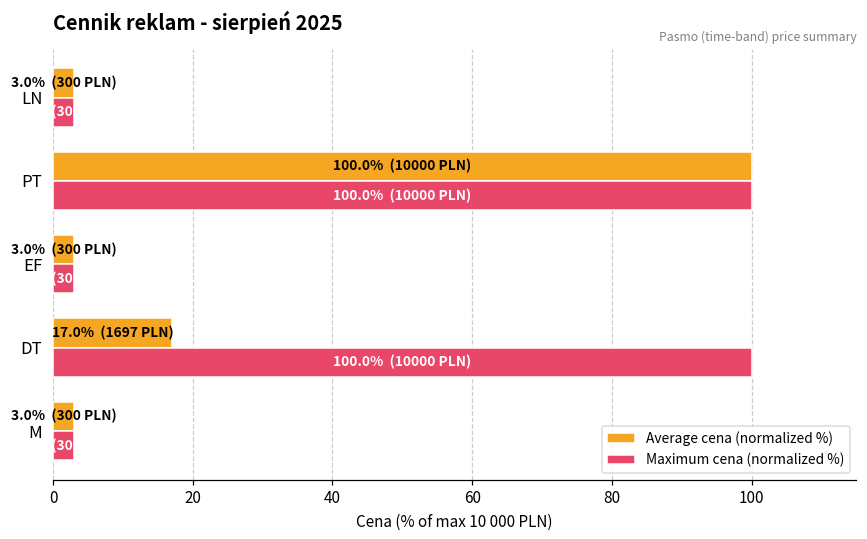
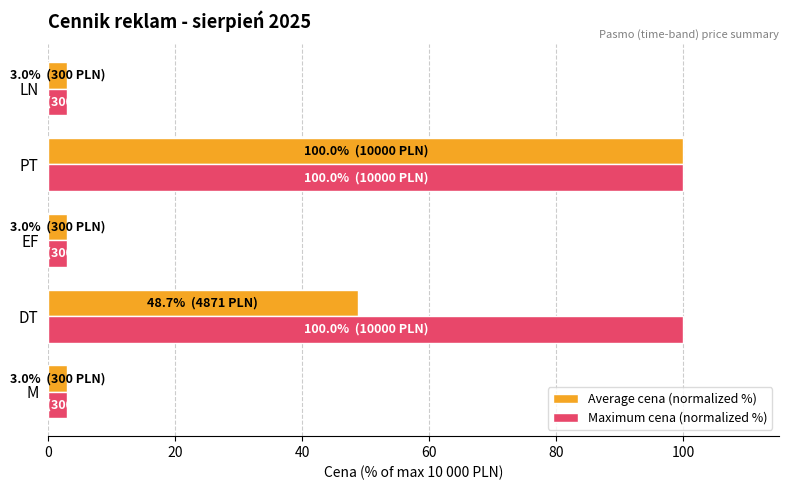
  {
    "Average cena (normalized %)": {
      "LN": "3.0%",
      "PT": "100.0%",
      "EF": "3.0%",
-     "DT": "17.0% (1697 PLN)",
+     "DT": "48.7% (4871 PLN)",
      "M": "3.0%"
    },
    "Maximum cena (normalized %)": {
      "PT": "100.0%",
      "DT": "100.0%"
    }
  }
